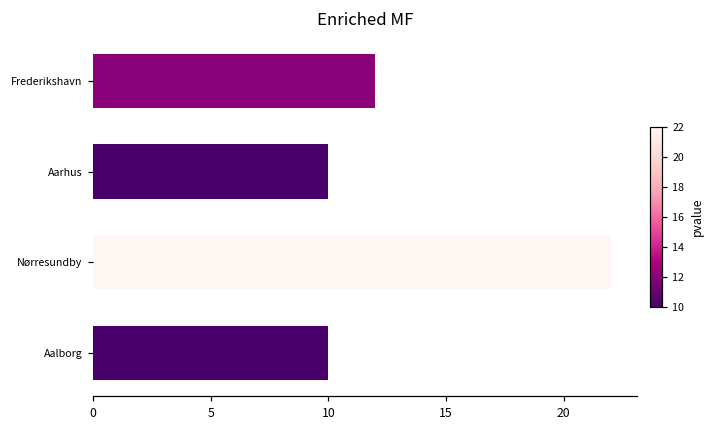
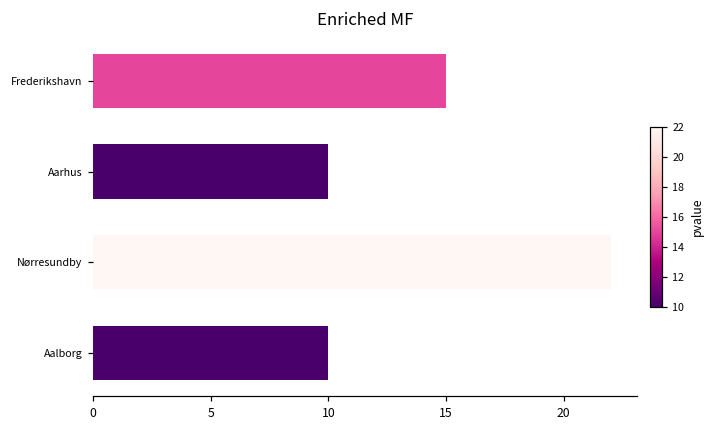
  {
-   "Frederikshavn": 12,
+   "Frederikshavn": 15,
    "Aarhus": 10,
    "Nørresundby": 22,
    "Aalborg": 10
  }
